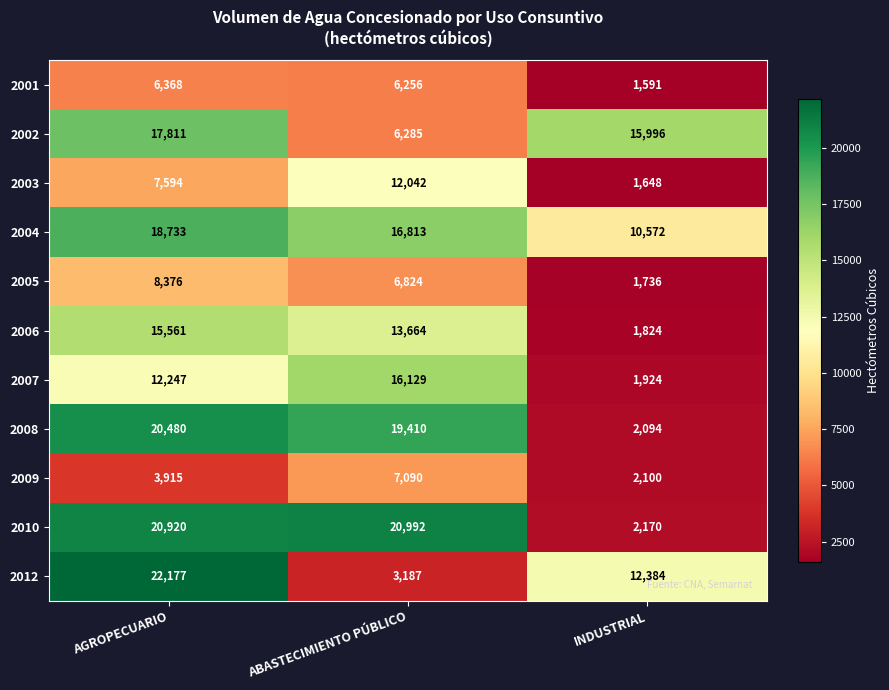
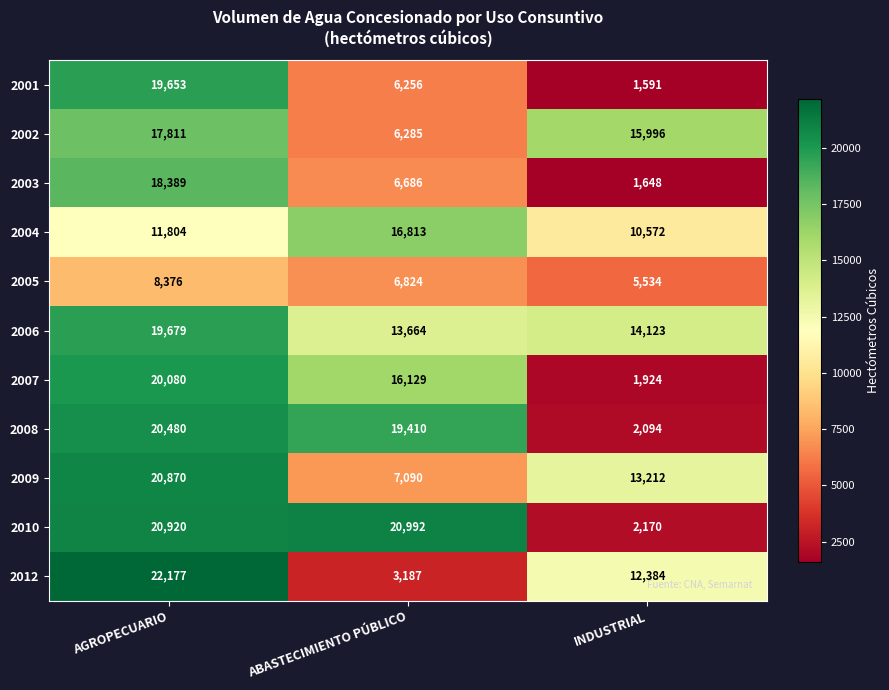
  {
    "2001": {
-     "AGROPECUARIO": "6,368",
+     "AGROPECUARIO": "19,653",
      "ABASTECIMIENTO PÚBLICO": "6,256",
      "INDUSTRIAL": "1,591"
    },
    "2002": {
      "AGROPECUARIO": "17,811",
      "ABASTECIMIENTO PÚBLICO": "6,285",
      "INDUSTRIAL": "15,996"
    },
    "2003": {
-     "AGROPECUARIO": "7,594",
-     "ABASTECIMIENTO PÚBLICO": "12,042",
+     "AGROPECUARIO": "18,389",
+     "ABASTECIMIENTO PÚBLICO": "6,686",
      "INDUSTRIAL": "1,648"
    },
    "2004": {
-     "AGROPECUARIO": "18,733",
+     "AGROPECUARIO": "11,804",
      "ABASTECIMIENTO PÚBLICO": "16,813",
      "INDUSTRIAL": "10,572"
    },
    "2005": {
      "AGROPECUARIO": "8,376",
      "ABASTECIMIENTO PÚBLICO": "6,824",
-     "INDUSTRIAL": "1,736"
+     "INDUSTRIAL": "5,534"
    },
    "2006": {
-     "AGROPECUARIO": "15,561",
+     "AGROPECUARIO": "19,679",
      "ABASTECIMIENTO PÚBLICO": "13,664",
-     "INDUSTRIAL": "1,824"
+     "INDUSTRIAL": "14,123"
    },
    "2007": {
-     "AGROPECUARIO": "12,247",
+     "AGROPECUARIO": "20,080",
      "ABASTECIMIENTO PÚBLICO": "16,129",
      "INDUSTRIAL": "1,924"
    },
    "2008": {
      "AGROPECUARIO": "20,480",
      "ABASTECIMIENTO PÚBLICO": "19,410",
      "INDUSTRIAL": "2,094"
    },
    "2009": {
-     "AGROPECUARIO": "3,915",
+     "AGROPECUARIO": "20,870",
      "ABASTECIMIENTO PÚBLICO": "7,090",
-     "INDUSTRIAL": "2,100"
+     "INDUSTRIAL": "13,212"
    },
    "2010": {
      "AGROPECUARIO": "20,920",
      "ABASTECIMIENTO PÚBLICO": "20,992",
      "INDUSTRIAL": "2,170"
    },
    "2012": {
      "AGROPECUARIO": "22,177",
      "ABASTECIMIENTO PÚBLICO": "3,187",
      "INDUSTRIAL": "12,384"
    }
  }
